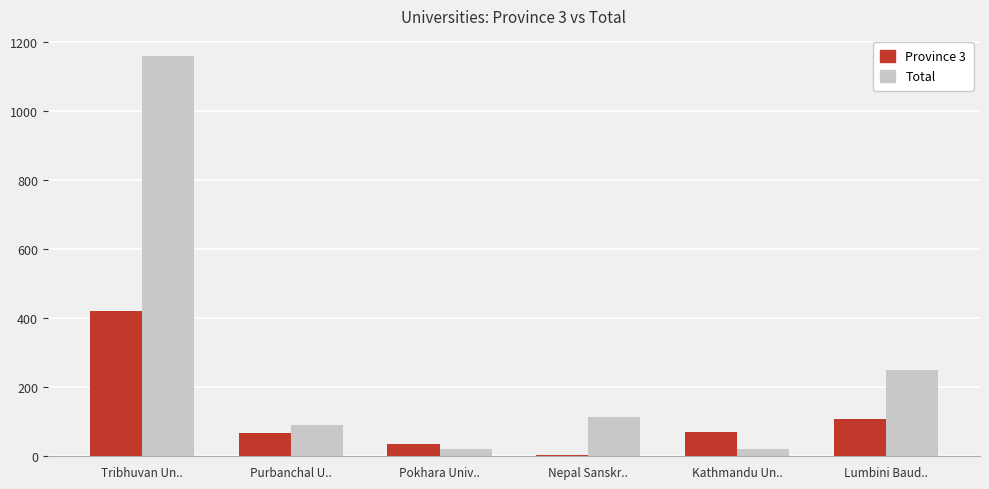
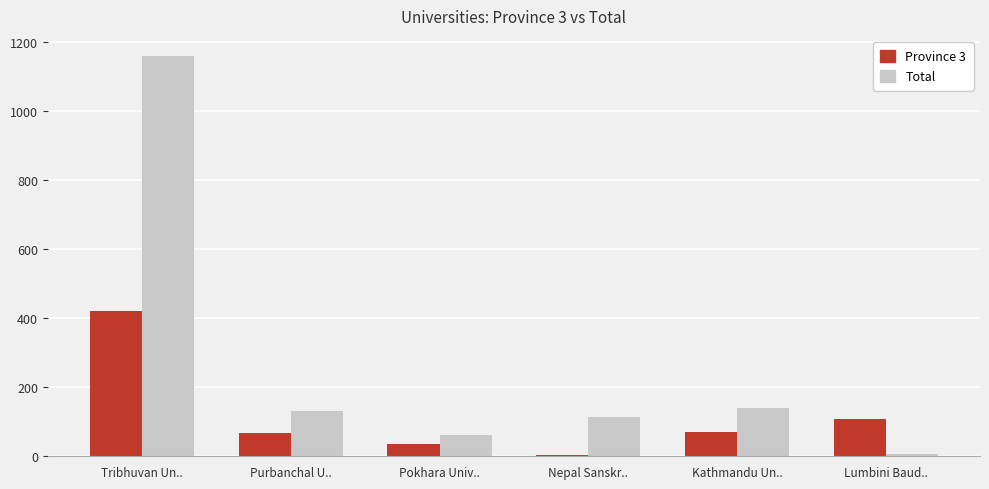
  {
    "Province 3": {
      "Tribhuvan Un..": 420,
      "Purbanchal U..": 70,
      "Pokhara Univ..": 40,
      "Kathmandu Un..": 70,
      "Lumbini Baud..": 110
    },
    "Total": {
      "Tribhuvan Un..": 1160,
-     "Purbanchal U..": 90,
-     "Pokhara Univ..": 20,
+     "Purbanchal U..": 130,
+     "Pokhara Univ..": 60,
      "Nepal Sanskr..": 110,
-     "Kathmandu Un..": 20,
-     "Lumbini Baud..": 250
+     "Kathmandu Un..": 140,
+     "Lumbini Baud..": 10
    }
  }
